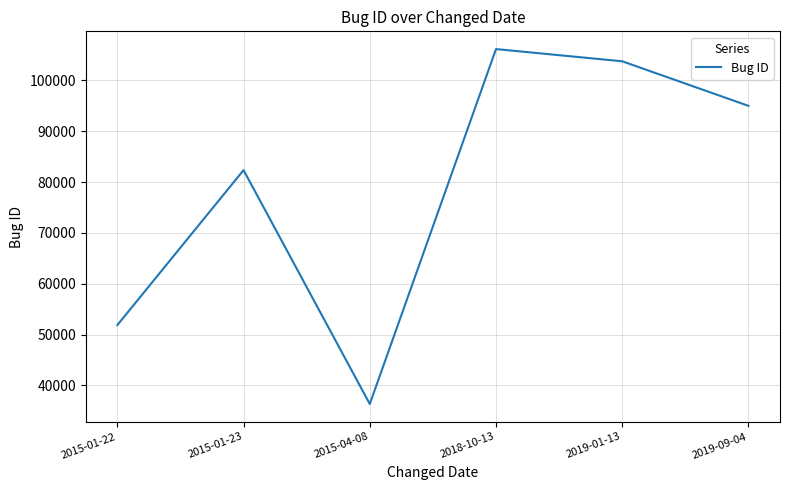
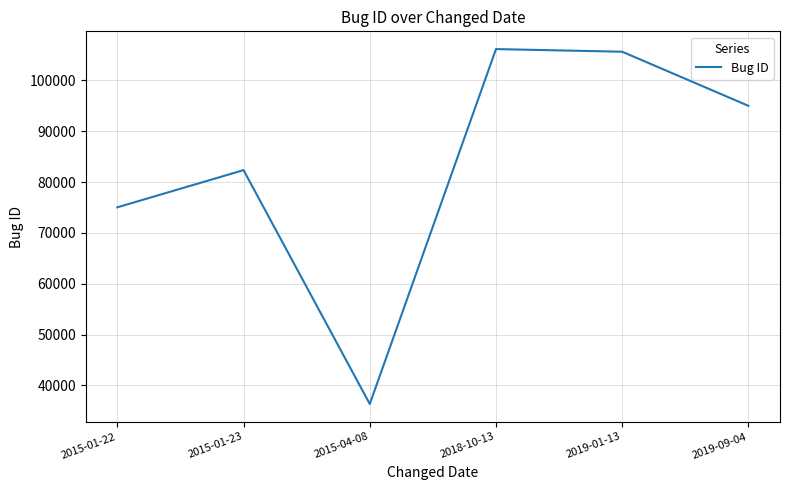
  {
-   "2015-01-22": 52000,
+   "2015-01-22": 75000,
    "2015-01-23": 82000,
    "2015-04-08": 36000,
    "2018-10-13": 106000,
-   "2019-01-13": 104000,
+   "2019-01-13": 106000,
    "2019-09-04": 95000
  }
